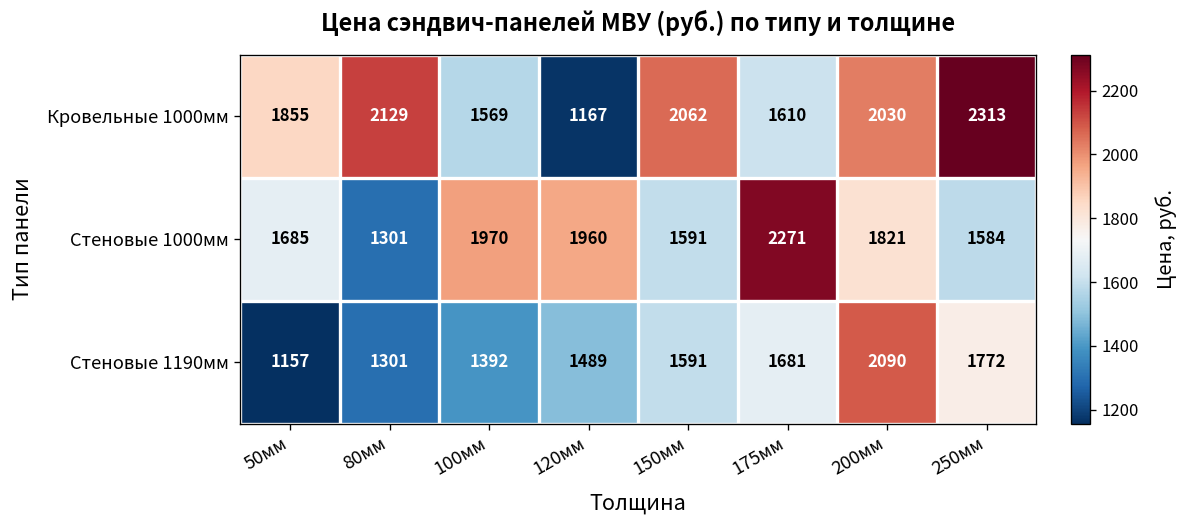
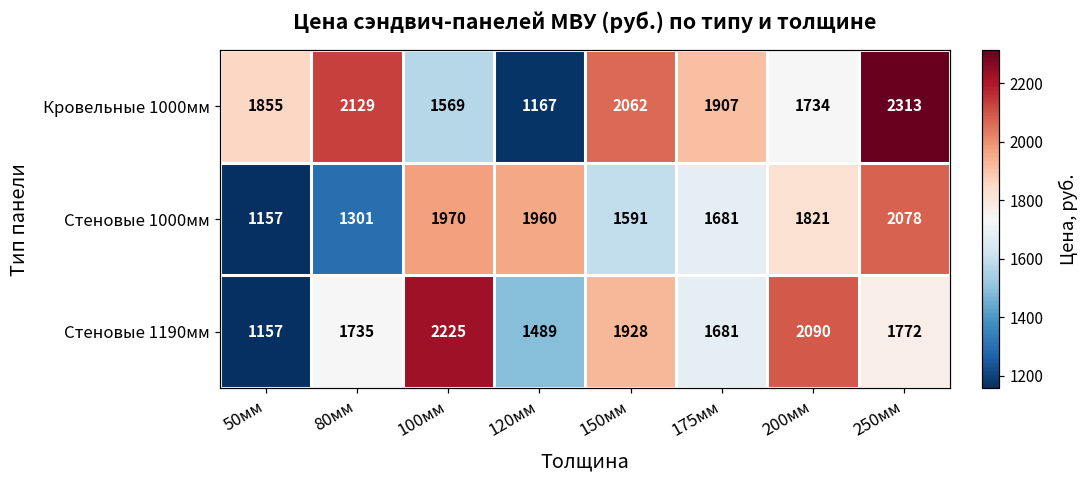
  {
    "Кровельные 1000мм": {
      "50мм": 1855,
      "80мм": 2129,
      "100мм": 1569,
      "120мм": 1167,
      "150мм": 2062,
-     "175мм": 1610,
-     "200мм": 2030,
+     "175мм": 1907,
+     "200мм": 1734,
      "250мм": 2313
    },
    "Стеновые 1000мм": {
-     "50мм": 1685,
+     "50мм": 1157,
      "80мм": 1301,
      "100мм": 1970,
      "120мм": 1960,
      "150мм": 1591,
-     "175мм": 2271,
+     "175мм": 1681,
      "200мм": 1821,
-     "250мм": 1584
+     "250мм": 2078
    },
    "Стеновые 1190мм": {
      "50мм": 1157,
-     "80мм": 1301,
-     "100мм": 1392,
+     "80мм": 1735,
+     "100мм": 2225,
      "120мм": 1489,
-     "150мм": 1591,
+     "150мм": 1928,
      "175мм": 1681,
      "200мм": 2090,
      "250мм": 1772
    }
  }
